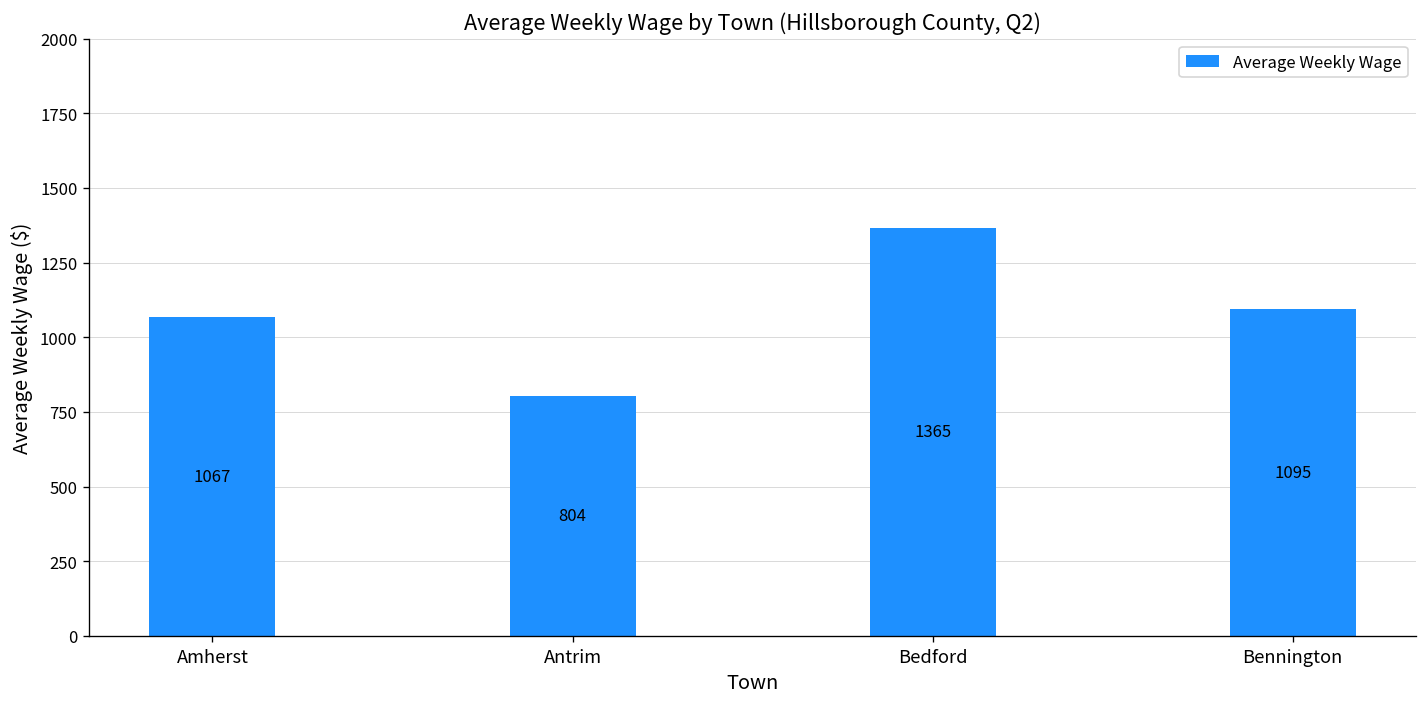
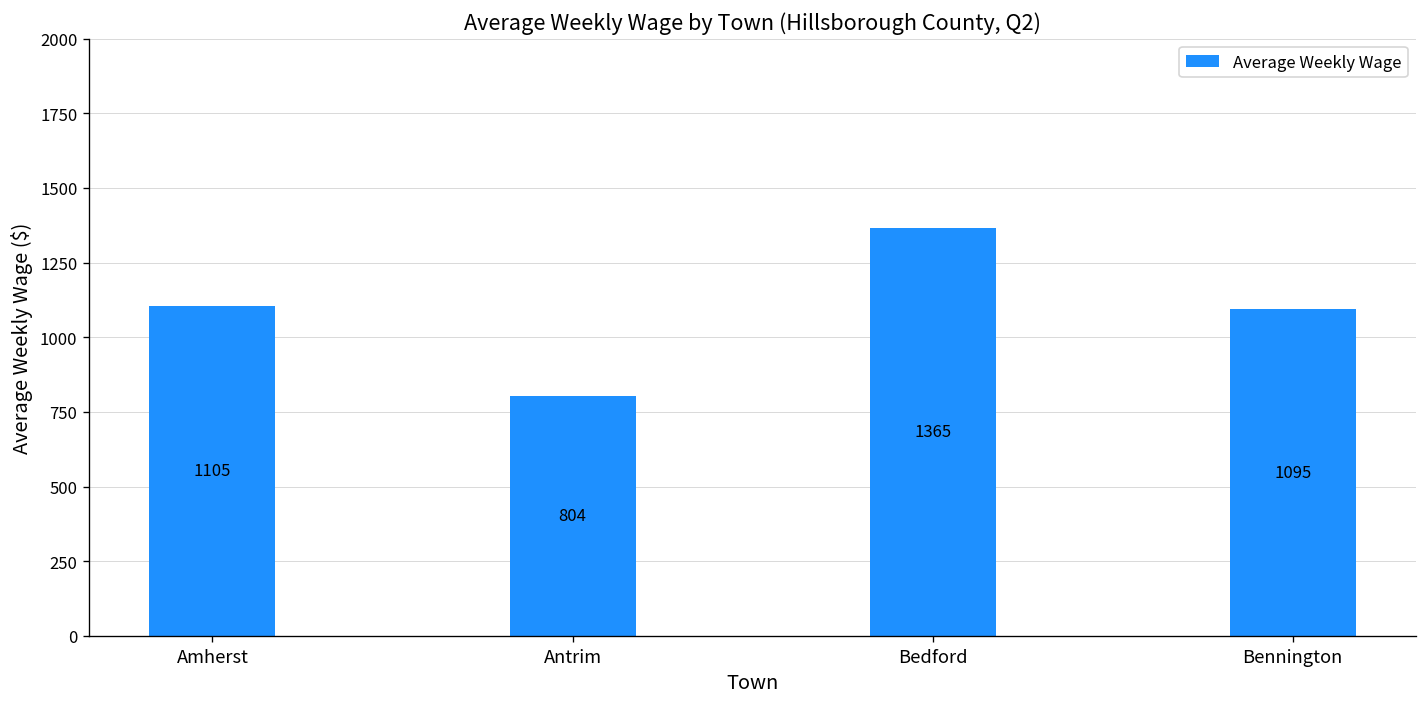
  {
-   "Amherst": 1067,
+   "Amherst": 1105,
    "Antrim": 804,
    "Bedford": 1365,
    "Bennington": 1095
  }
